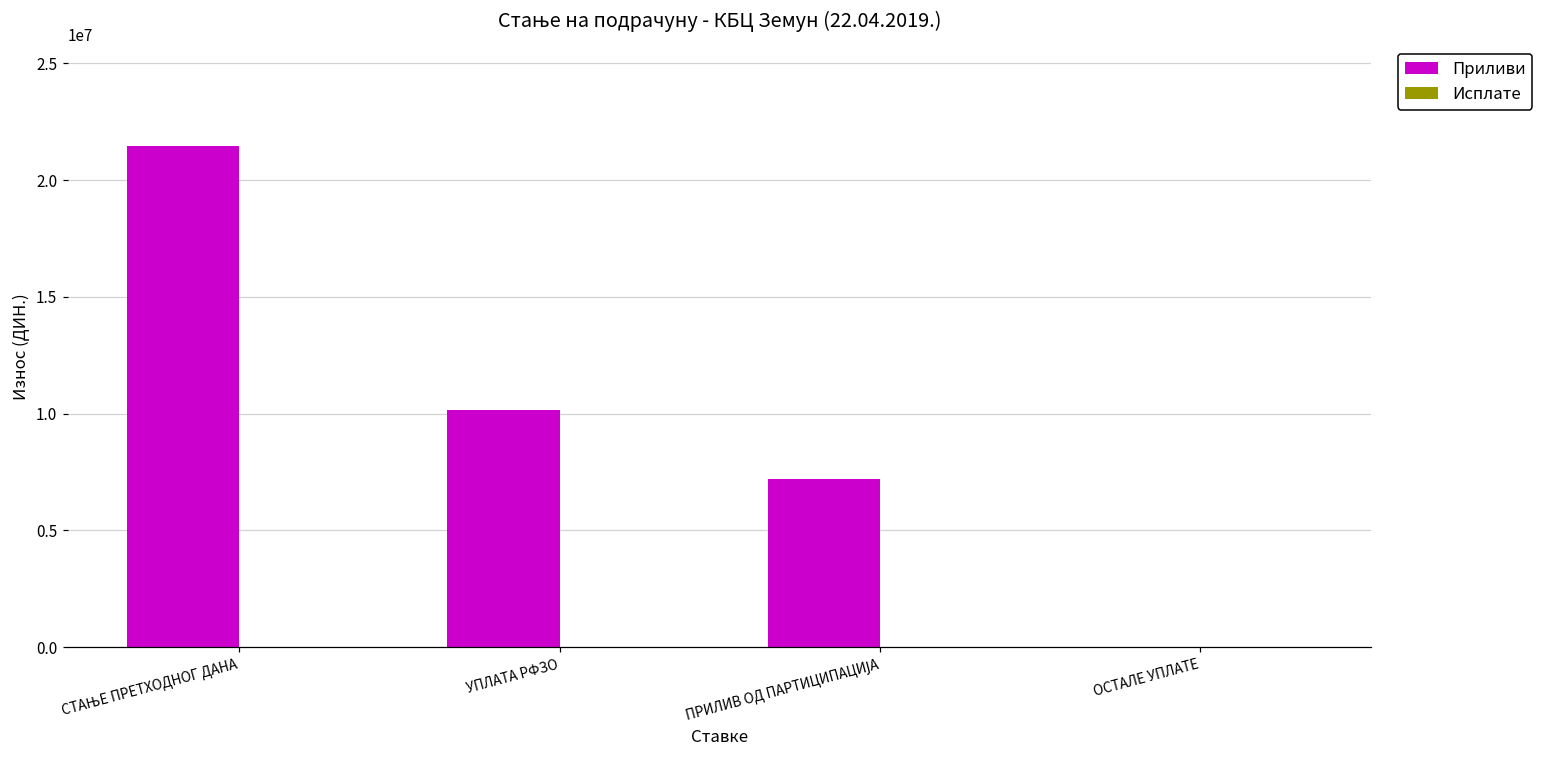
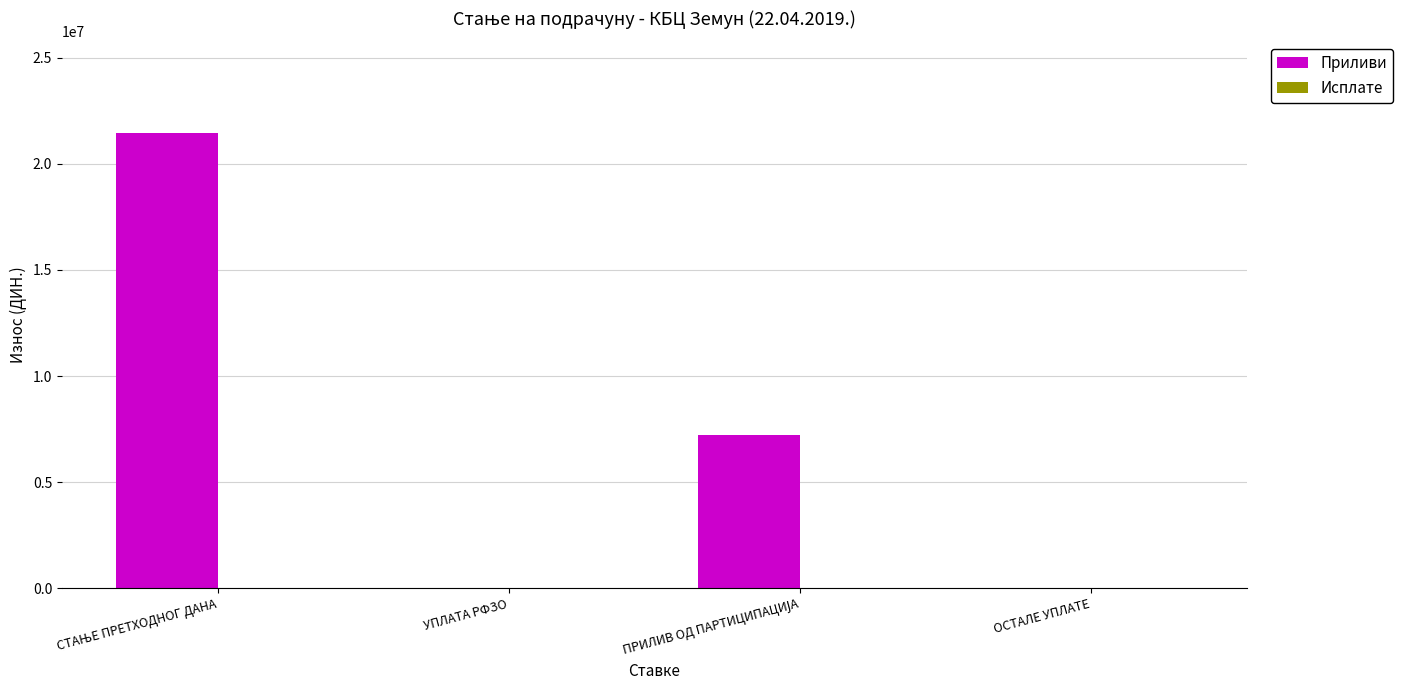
  {
    "Приливи": {
      "СТАЊЕ ПРЕТХОДНОГ ДАНА": 21500000,
-     "УПЛАТА РФЗО": 10200000,
+     "УПЛАТА РФЗО": 0,
      "ПРИЛИВ ОД ПАРТИЦИПАЦИЈА": 7200000,
      "ОСТАЛЕ УПЛАТЕ": 0
    },
    "Исплате": {
      "СТАЊЕ ПРЕТХОДНОГ ДАНА": 0,
      "УПЛАТА РФЗО": 0,
      "ПРИЛИВ ОД ПАРТИЦИПАЦИЈА": 0,
      "ОСТАЛЕ УПЛАТЕ": 0
    }
  }
